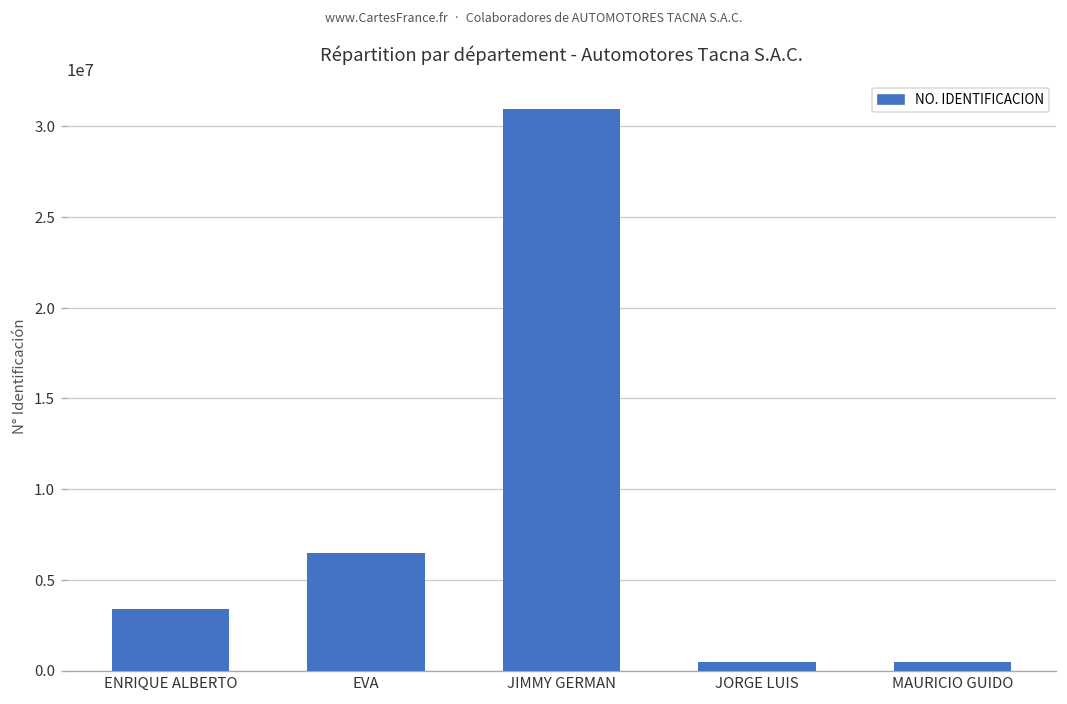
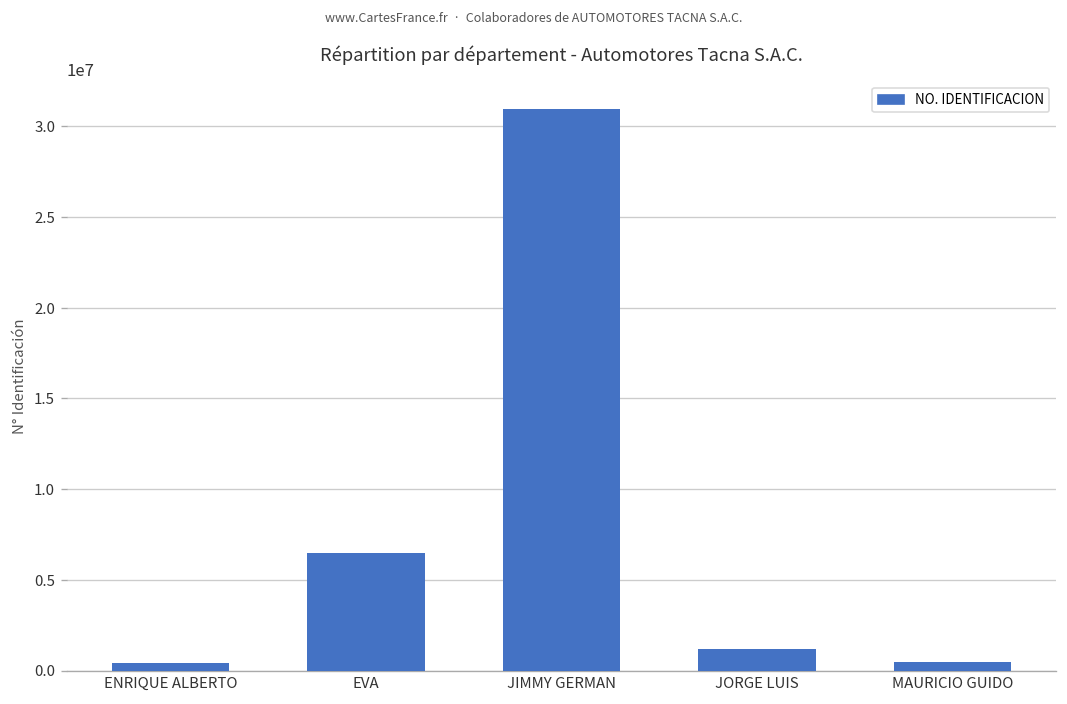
  {
-   "ENRIQUE ALBERTO": 3400000,
+   "ENRIQUE ALBERTO": 400000,
    "EVA": 6500000,
    "JIMMY GERMAN": 31000000,
-   "JORGE LUIS": 500000,
+   "JORGE LUIS": 1200000,
    "MAURICIO GUIDO": 500000
  }
